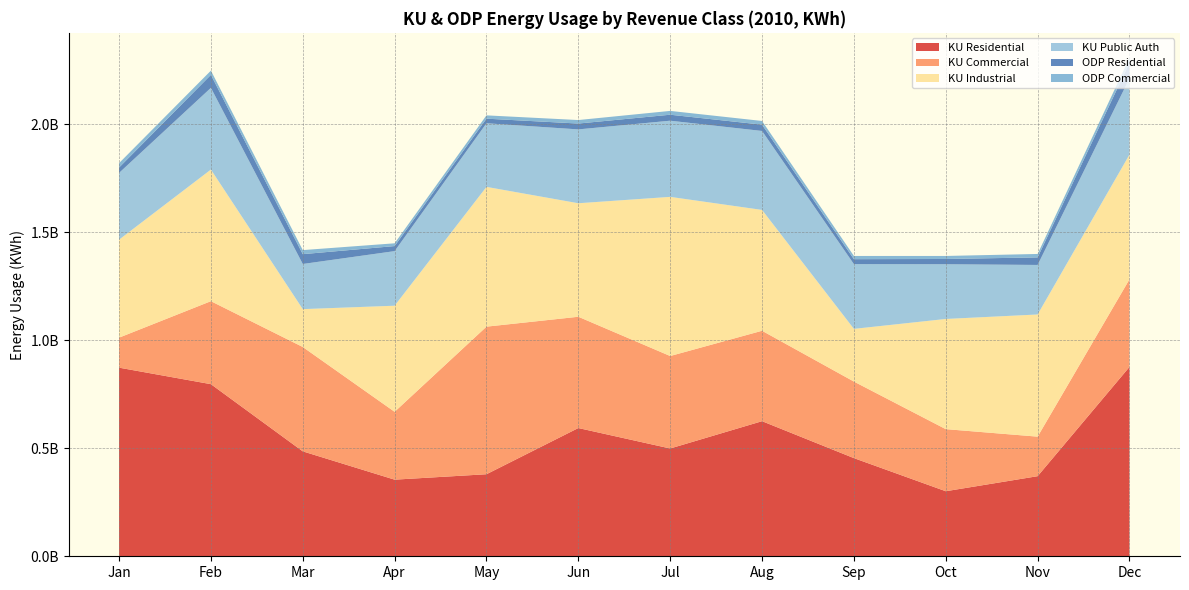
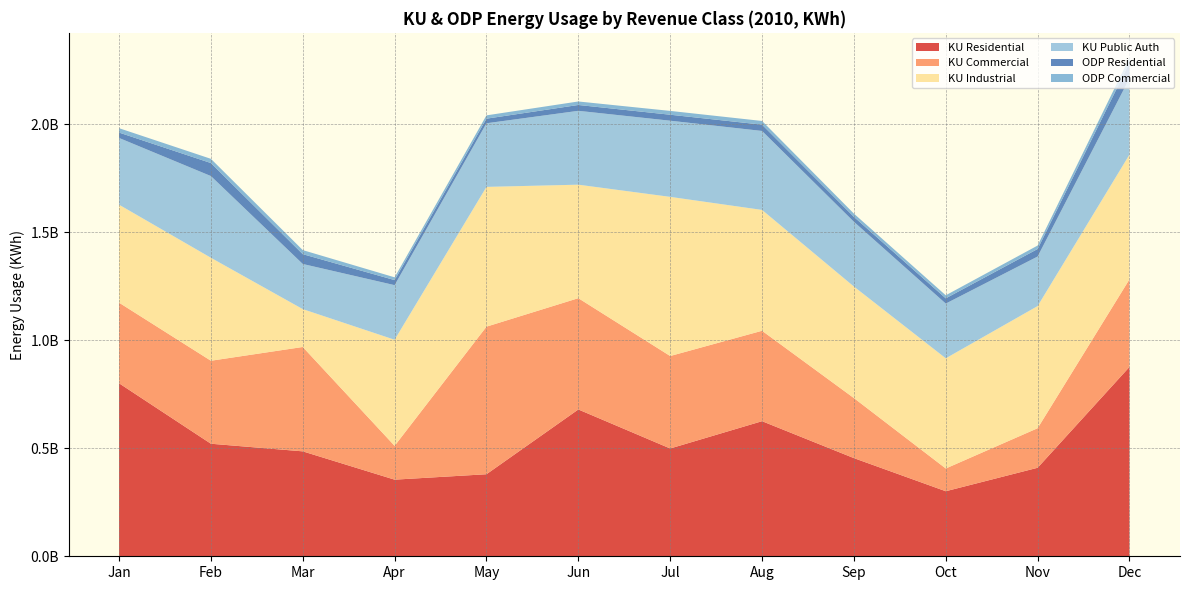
  {
    "KU Residential": {
-     "Jan": 870000000,
-     "Feb": 800000000,
+     "Jan": 800000000,
+     "Feb": 520000000,
      "Mar": 490000000,
      "Apr": 350000000,
      "May": 380000000,
-     "Jun": 590000000,
+     "Jun": 680000000,
      "Jul": 500000000,
      "Aug": 630000000,
      "Sep": 450000000,
      "Oct": 300000000,
-     "Nov": 370000000,
+     "Nov": 410000000,
      "Dec": 880000000
    },
    "KU Commercial": {
-     "Jan": 140000000,
+     "Jan": 370000000,
      "Feb": 380000000,
      "Mar": 480000000,
-     "Apr": 310000000,
+     "Apr": 160000000,
      "May": 680000000,
      "Jun": 520000000,
      "Jul": 430000000,
      "Aug": 420000000,
-     "Sep": 350000000,
-     "Oct": 290000000,
+     "Sep": 280000000,
+     "Oct": 110000000,
      "Nov": 180000000,
      "Dec": 410000000
    },
    "KU Industrial": {
      "Jan": 450000000,
-     "Feb": 610000000,
+     "Feb": 480000000,
      "Mar": 180000000,
      "Apr": 490000000,
      "May": 650000000,
      "Jun": 530000000,
      "Jul": 740000000,
      "Aug": 560000000,
-     "Sep": 240000000,
+     "Sep": 520000000,
      "Oct": 510000000,
      "Nov": 570000000,
      "Dec": 580000000
    },
    "ODP Residential": {
      "Jan": 20000000,
      "Feb": 60000000,
      "Mar": 50000000,
      "Apr": 20000000,
      "May": 20000000,
      "Jun": 30000000,
      "Jul": 30000000,
      "Aug": 30000000,
      "Sep": 20000000,
      "Oct": 20000000,
      "Nov": 30000000
    }
  }
